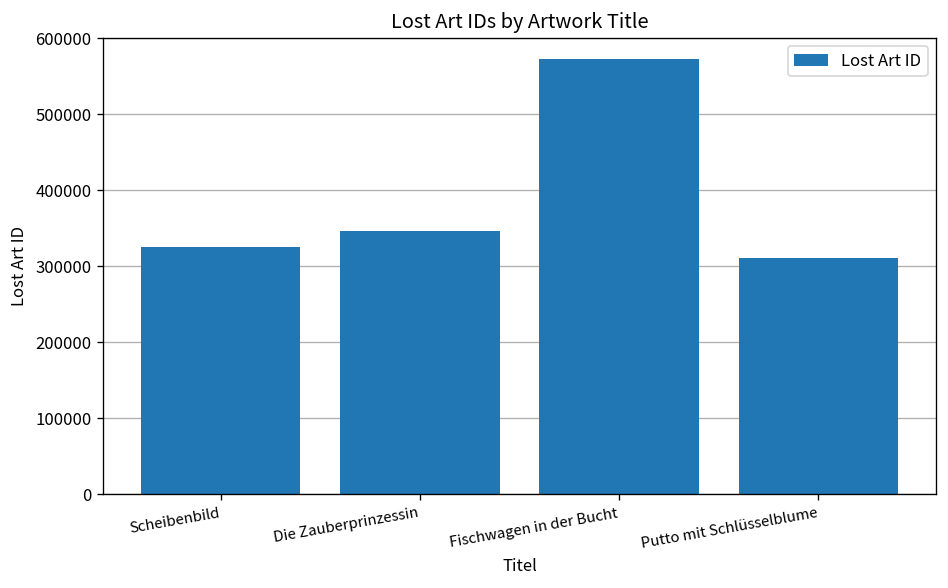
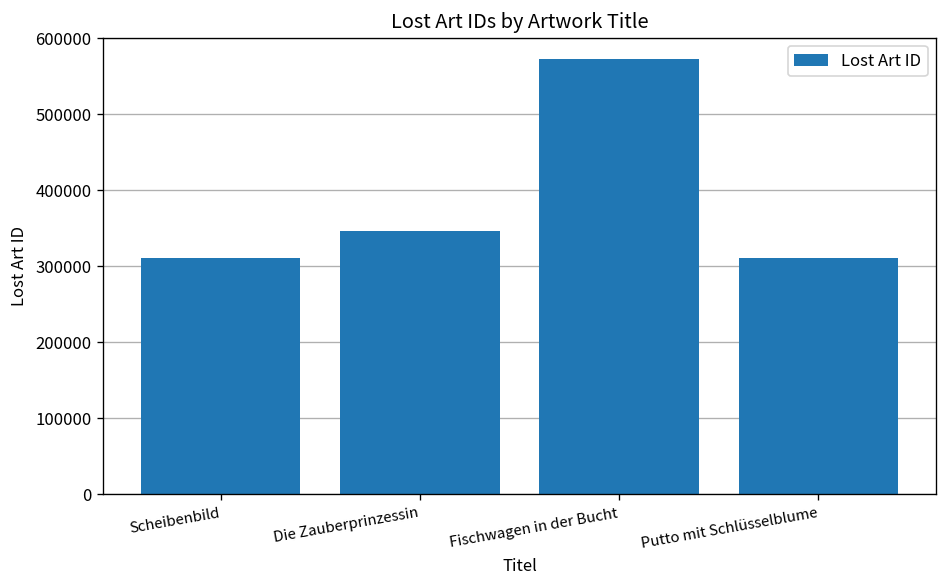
  {
-   "Scheibenbild": 320000,
+   "Scheibenbild": 310000,
    "Die Zauberprinzessin": 350000,
    "Fischwagen in der Bucht": 570000,
    "Putto mit Schlüsselblume": 310000
  }
